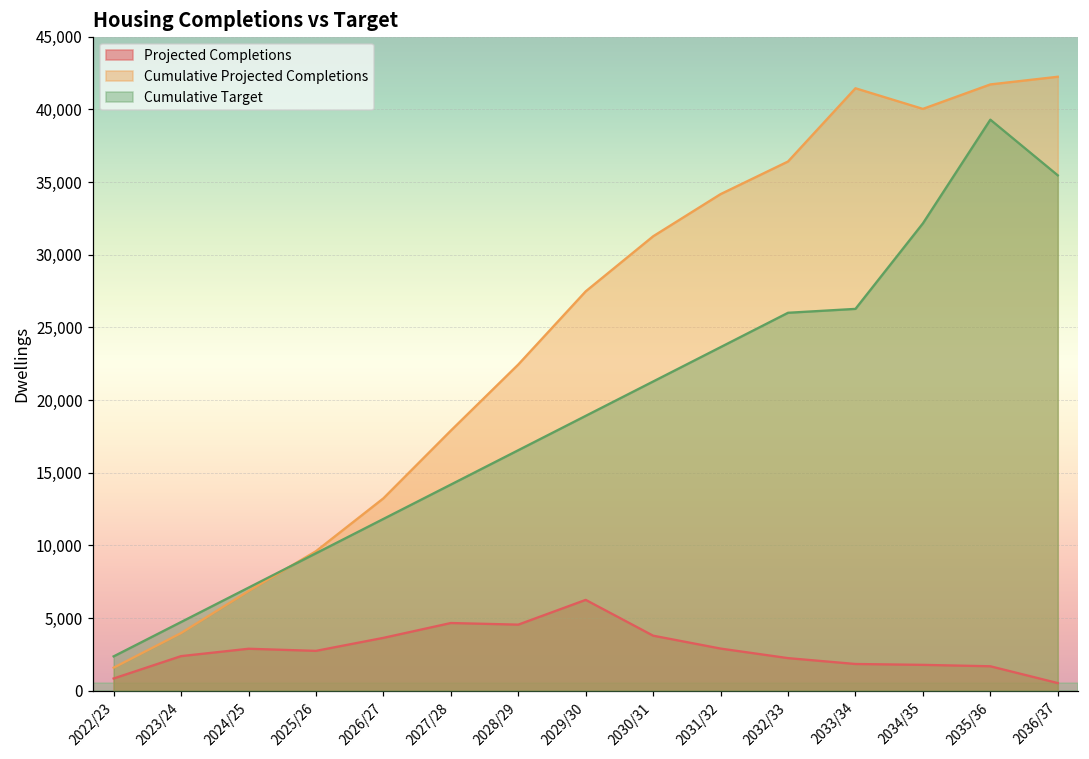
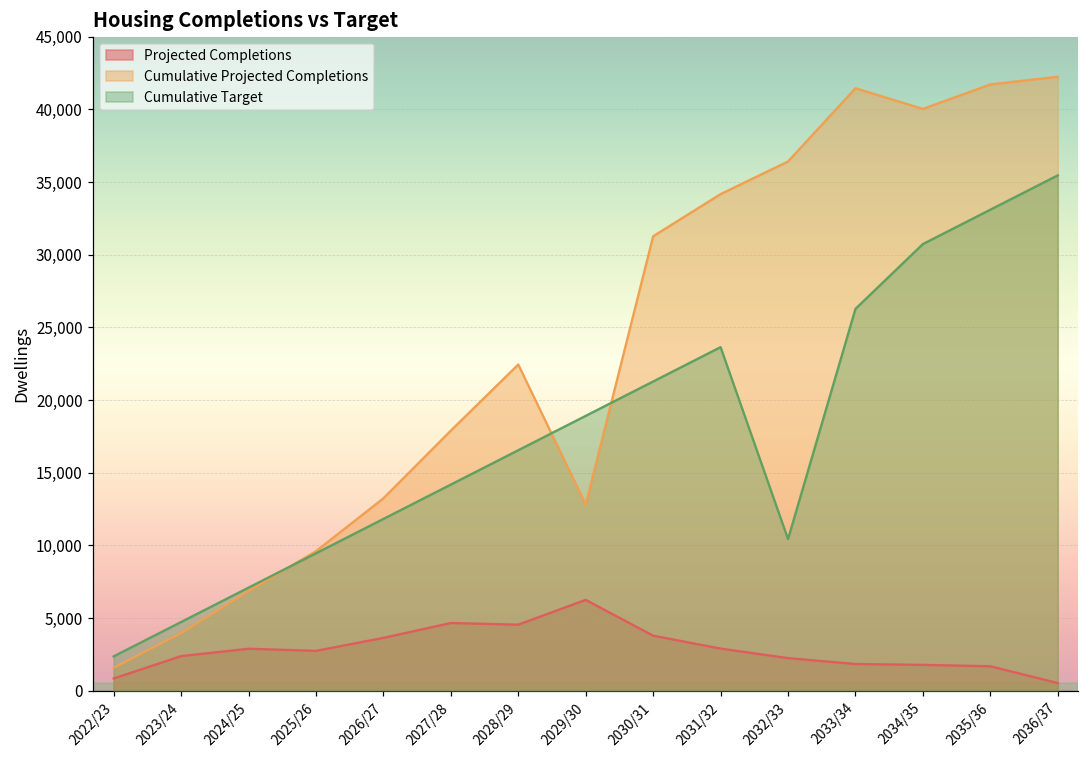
  {
    "Projected Completions": {
      "2022/23": "800",
      "2023/24": "2,400",
      "2024/25": "2,900",
      "2025/26": "2,700",
      "2026/27": "3,600",
      "2027/28": "4,700",
      "2028/29": "4,500",
      "2029/30": "6,300",
      "2030/31": "3,800",
      "2031/32": "2,900",
      "2032/33": "2,200",
      "2033/34": "1,800",
      "2034/35": "1,800",
      "2035/36": "1,700",
      "2036/37": "500"
    },
    "Cumulative Projected Completions": {
      "2022/23": "1,600",
      "2023/24": "4,000",
      "2024/25": "6,900",
      "2026/27": "13,200",
      "2027/28": "17,900",
      "2028/29": "22,400",
-     "2029/30": "27,500",
+     "2029/30": "12,800",
      "2030/31": "31,300",
      "2031/32": "34,200",
      "2032/33": "36,400",
      "2033/34": "41,500",
      "2034/35": "40,000",
      "2035/36": "41,700",
      "2036/37": "42,200"
    },
    "Cumulative Target": {
      "2022/23": "2,400",
      "2023/24": "4,700",
      "2024/25": "7,100",
      "2026/27": "11,800",
      "2027/28": "14,200",
      "2028/29": "16,500",
      "2029/30": "18,900",
      "2030/31": "21,300",
      "2031/32": "23,600",
-     "2032/33": "26,000",
+     "2032/33": "10,400",
      "2033/34": "26,300",
-     "2034/35": "32,200",
-     "2035/36": "39,300",
+     "2034/35": "30,700",
+     "2035/36": "33,100",
      "2036/37": "35,500"
    }
  }
